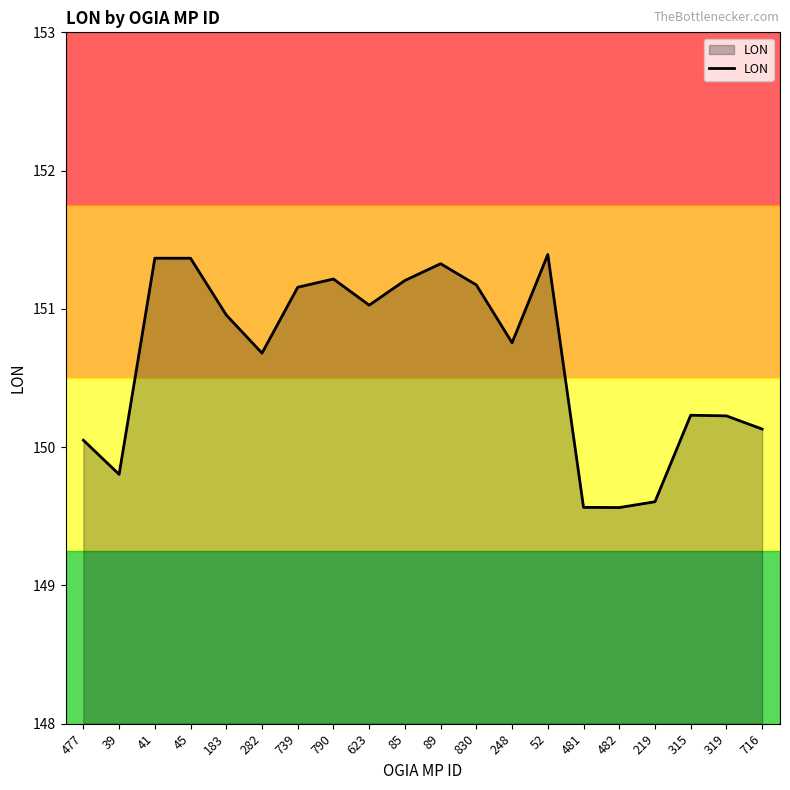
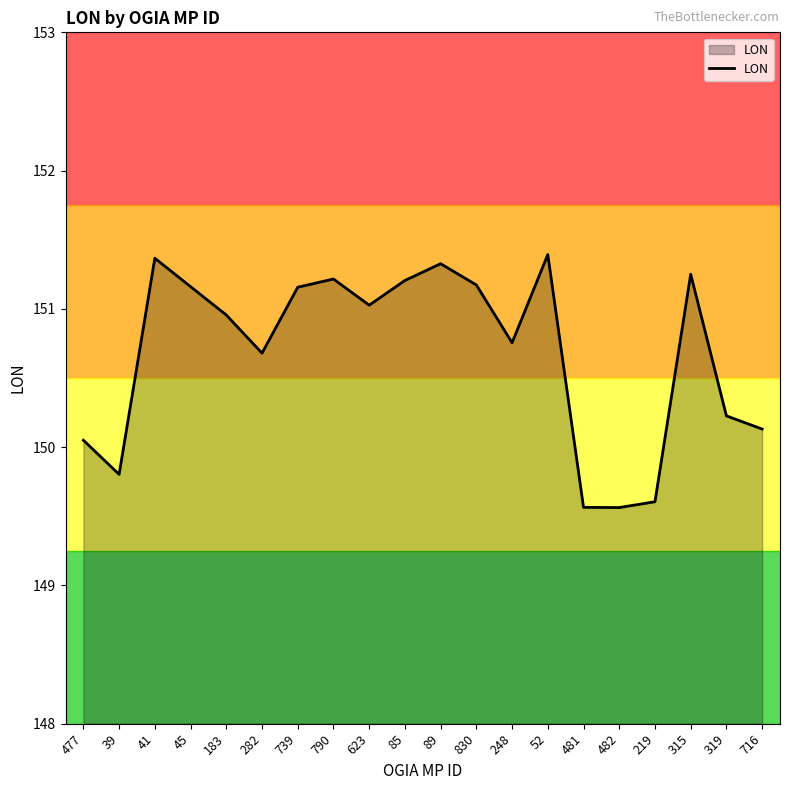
  {
    "477": 150.05,
    "39": 149.80,
    "41": 151.37,
-   "45": 151.37,
+   "45": 151.16,
    "183": 150.96,
    "282": 150.68,
    "739": 151.16,
    "790": 151.22,
    "623": 151.03,
    "85": 151.21,
    "89": 151.33,
    "830": 151.17,
    "248": 150.76,
    "52": 151.39,
    "481": 149.56,
    "482": 149.56,
    "219": 149.61,
-   "315": 150.23,
+   "315": 151.25,
    "319": 150.23,
    "716": 150.13
  }
